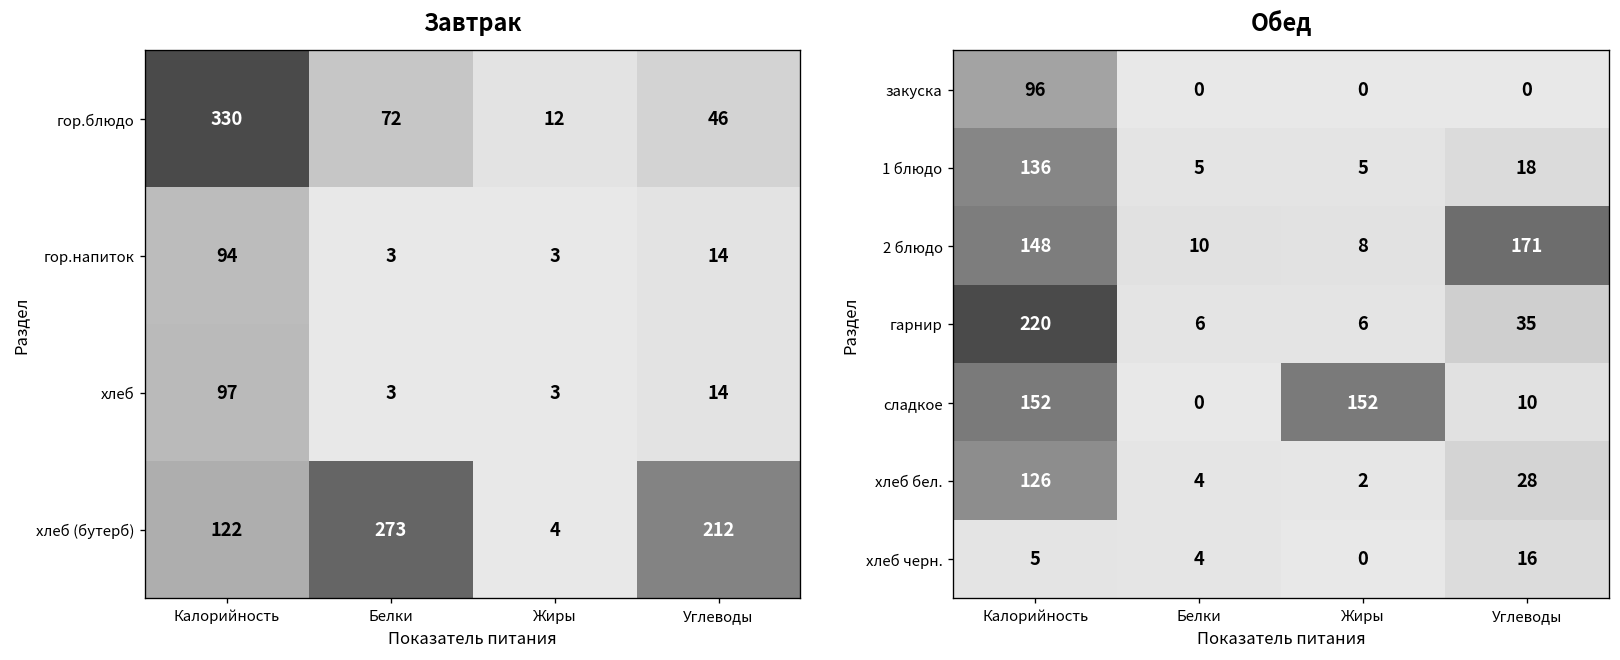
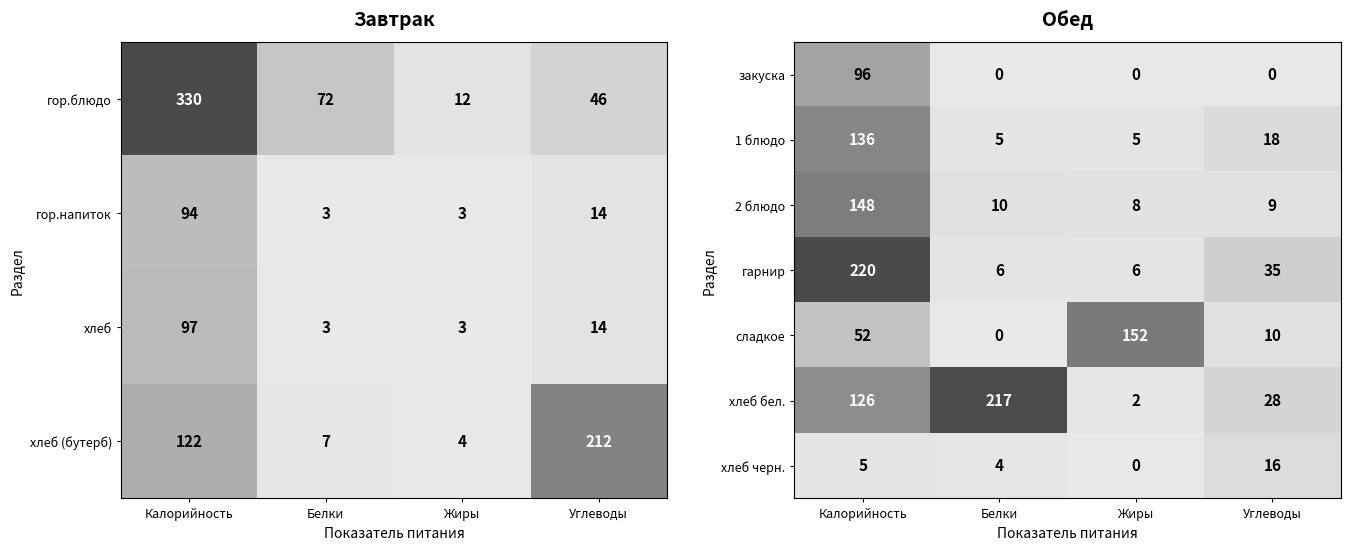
  {
    "Завтрак": {
      "гор.блюдо": {
        "Калорийность": 330,
        "Белки": 72,
        "Жиры": 12,
        "Углеводы": 46
      },
      "гор.напиток": {
        "Калорийность": 94,
        "Белки": 3,
        "Жиры": 3,
        "Углеводы": 14
      },
      "хлеб": {
        "Калорийность": 97,
        "Белки": 3,
        "Жиры": 3,
        "Углеводы": 14
      },
      "хлеб (бутерб)": {
        "Калорийность": 122,
-       "Белки": 273,
+       "Белки": 7,
        "Жиры": 4,
        "Углеводы": 212
      }
    },
    "Обед": {
      "закуска": {
        "Калорийность": 96,
        "Белки": 0,
        "Жиры": 0,
        "Углеводы": 0
      },
      "1 блюдо": {
        "Калорийность": 136,
        "Белки": 5,
        "Жиры": 5,
        "Углеводы": 18
      },
      "2 блюдо": {
        "Калорийность": 148,
        "Белки": 10,
        "Жиры": 8,
-       "Углеводы": 171
+       "Углеводы": 9
      },
      "гарнир": {
        "Калорийность": 220,
        "Белки": 6,
        "Жиры": 6,
        "Углеводы": 35
      },
      "сладкое": {
-       "Калорийность": 152,
+       "Калорийность": 52,
        "Белки": 0,
        "Жиры": 152,
        "Углеводы": 10
      },
      "хлеб бел.": {
        "Калорийность": 126,
-       "Белки": 4,
+       "Белки": 217,
        "Жиры": 2,
        "Углеводы": 28
      },
      "хлеб черн.": {
        "Калорийность": 5,
        "Белки": 4,
        "Жиры": 0,
        "Углеводы": 16
      }
    }
  }
